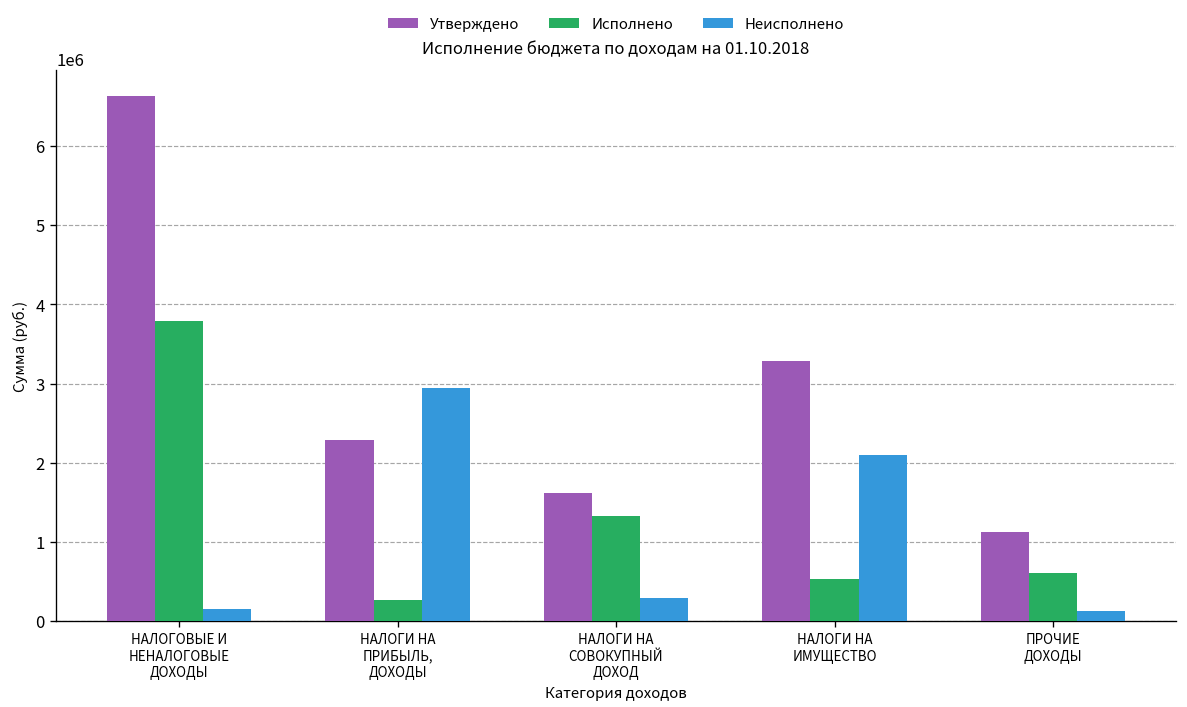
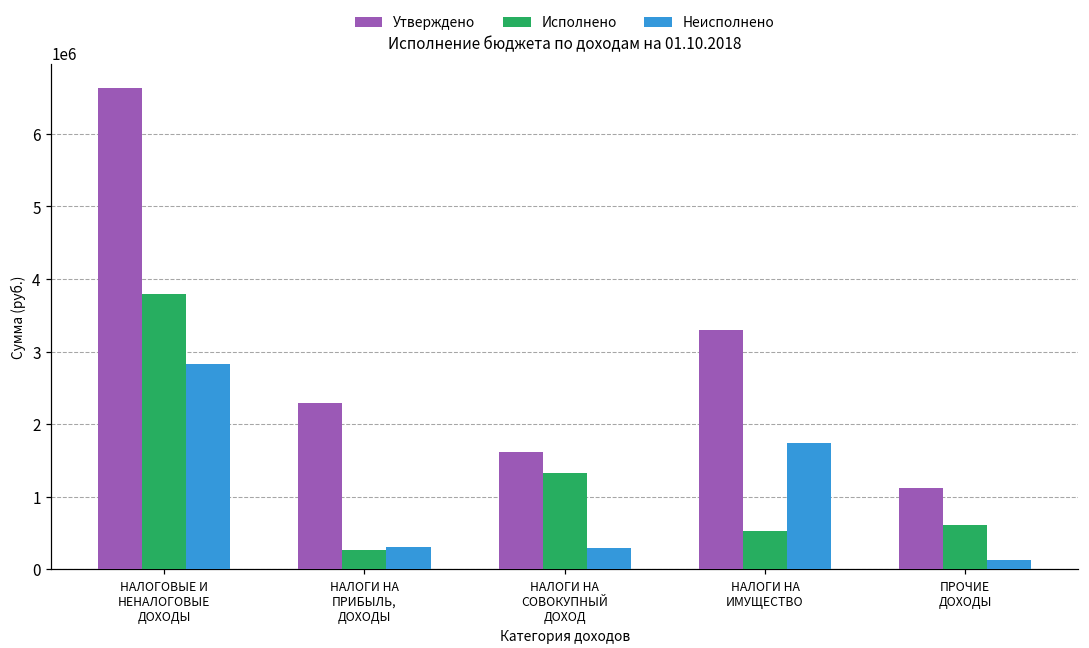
  {
    "Утверждено": {
      "НАЛОГОВЫЕ И НЕНАЛОГОВЫЕ ДОХОДЫ": 6600000,
      "НАЛОГИ НА ПРИБЫЛЬ, ДОХОДЫ": 2300000,
      "НАЛОГИ НА СОВОКУПНЫЙ ДОХОД": 1600000,
      "НАЛОГИ НА ИМУЩЕСТВО": 3300000,
      "ПРОЧИЕ ДОХОДЫ": 1100000
    },
    "Исполнено": {
      "НАЛОГОВЫЕ И НЕНАЛОГОВЫЕ ДОХОДЫ": 3800000,
      "НАЛОГИ НА ПРИБЫЛЬ, ДОХОДЫ": 300000,
      "НАЛОГИ НА СОВОКУПНЫЙ ДОХОД": 1300000,
      "НАЛОГИ НА ИМУЩЕСТВО": 500000,
      "ПРОЧИЕ ДОХОДЫ": 600000
    },
    "Неисполнено": {
-     "НАЛОГОВЫЕ И НЕНАЛОГОВЫЕ ДОХОДЫ": 200000,
-     "НАЛОГИ НА ПРИБЫЛЬ, ДОХОДЫ": 2900000,
+     "НАЛОГОВЫЕ И НЕНАЛОГОВЫЕ ДОХОДЫ": 2800000,
+     "НАЛОГИ НА ПРИБЫЛЬ, ДОХОДЫ": 300000,
      "НАЛОГИ НА СОВОКУПНЫЙ ДОХОД": 300000,
-     "НАЛОГИ НА ИМУЩЕСТВО": 2100000,
+     "НАЛОГИ НА ИМУЩЕСТВО": 1700000,
      "ПРОЧИЕ ДОХОДЫ": 100000
    }
  }
